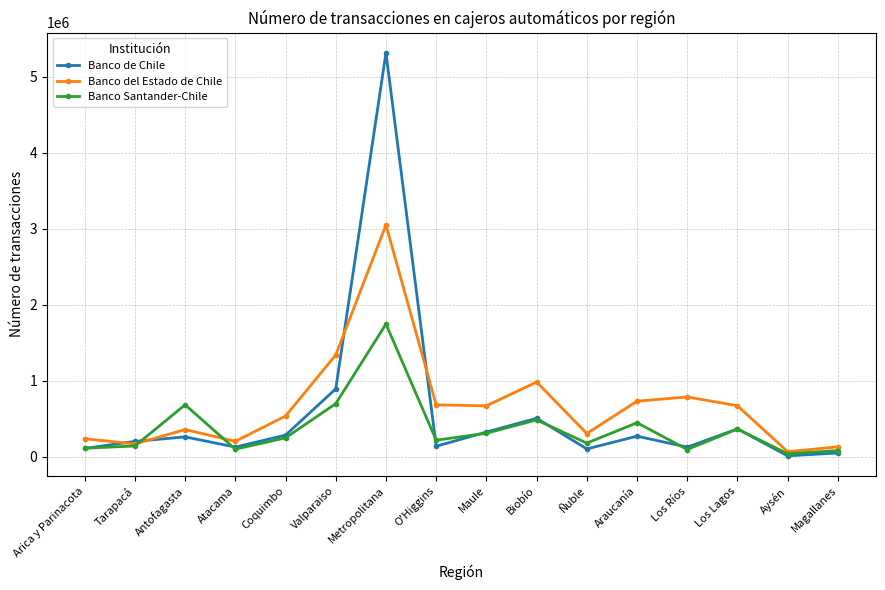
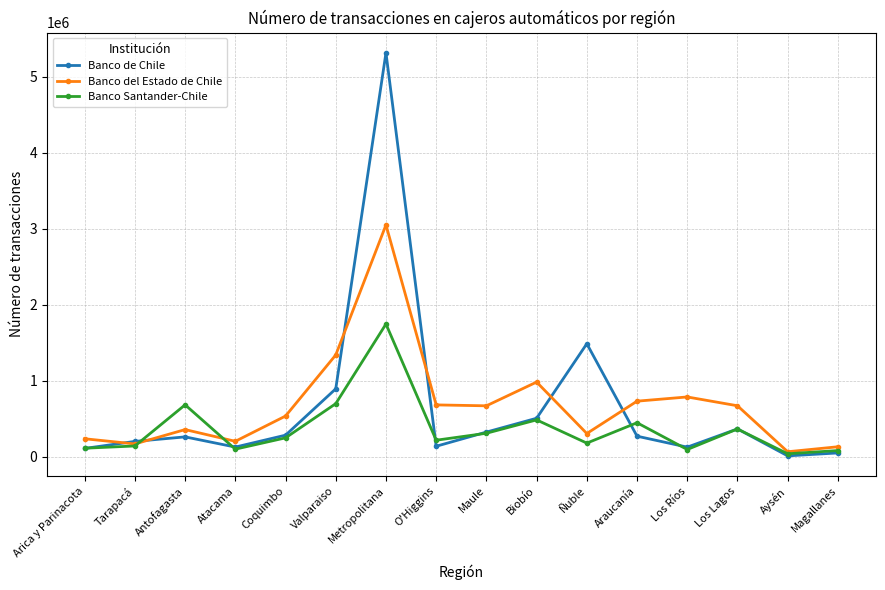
  {
    "Banco de Chile": {
      "Antofagasta": 300000,
      "Coquimbo": 300000,
      "Valparaiso": 900000,
      "Metropolitana": 5300000,
      "O'Higgins": 100000,
-     "Ñuble": 100000,
+     "Ñuble": 1500000,
      "Araucanía": 300000
    },
    "Banco del Estado de Chile": {
      "Arica y Parinacota": 200000,
      "Antofagasta": 400000,
      "Atacama": 200000,
      "Coquimbo": 500000,
      "Valparaiso": 1300000,
      "Metropolitana": 3100000,
      "O'Higgins": 700000,
      "Maule": 700000,
      "Biobío": 1000000,
      "Ñuble": 300000,
      "Araucanía": 700000,
      "Los Ríos": 800000,
      "Los Lagos": 700000,
      "Magallanes": 100000
    },
    "Banco Santander-Chile": {
      "Antofagasta": 700000,
      "Coquimbo": 300000,
      "Valparaiso": 700000,
      "Metropolitana": 1700000,
      "O'Higgins": 200000,
      "Ñuble": 200000,
      "Araucanía": 500000
    }
  }
